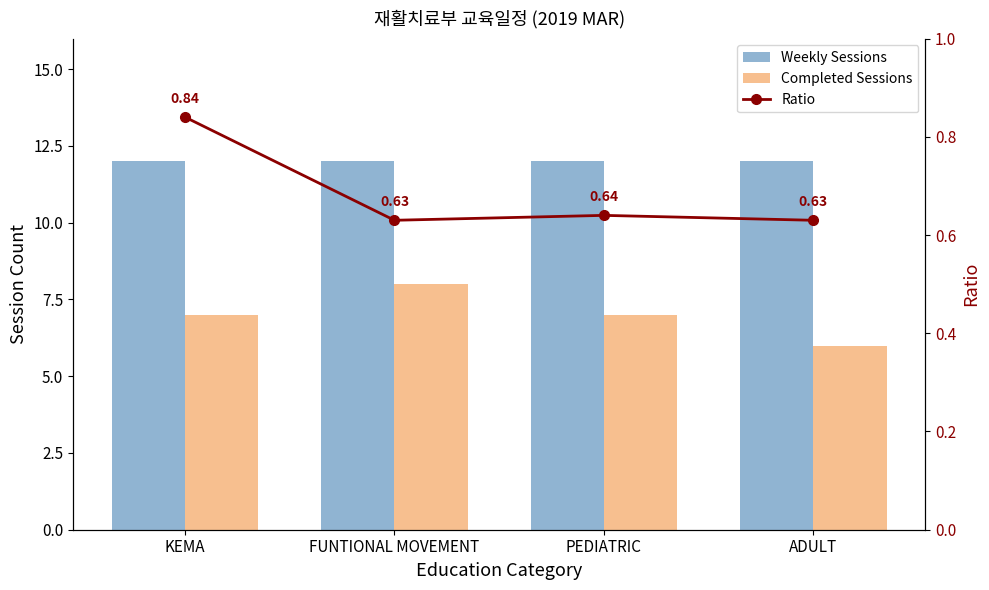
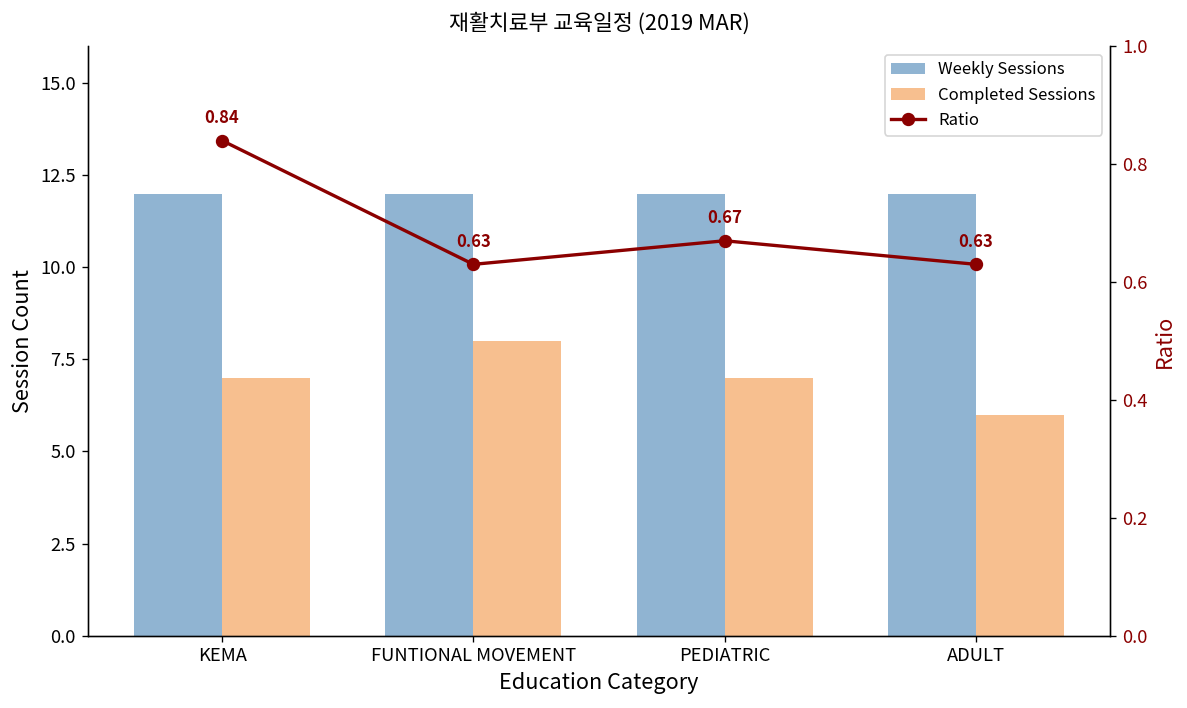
  {
    "Ratio": {
      "KEMA": 0.84,
      "FUNTIONAL MOVEMENT": 0.63,
-     "PEDIATRIC": 0.64,
+     "PEDIATRIC": 0.67,
      "ADULT": 0.63
    }
  }
